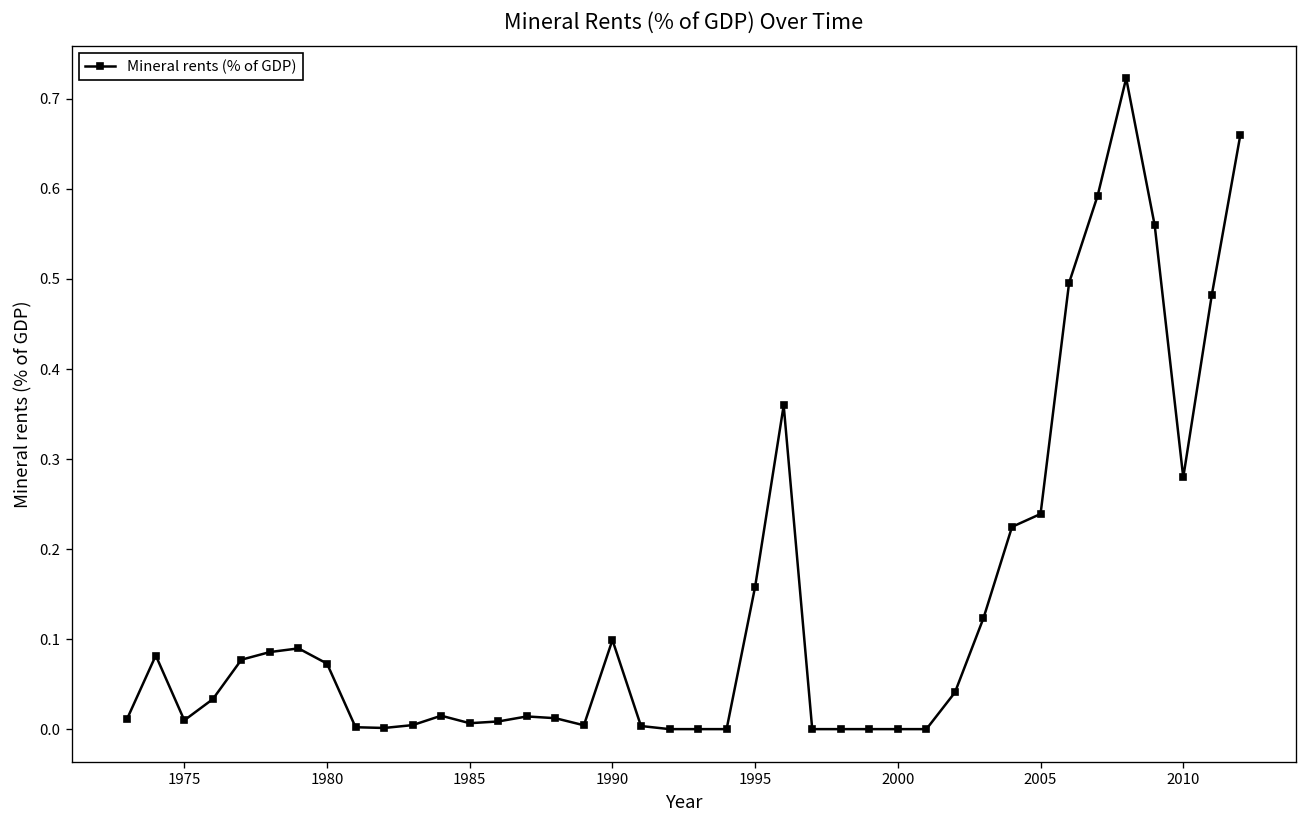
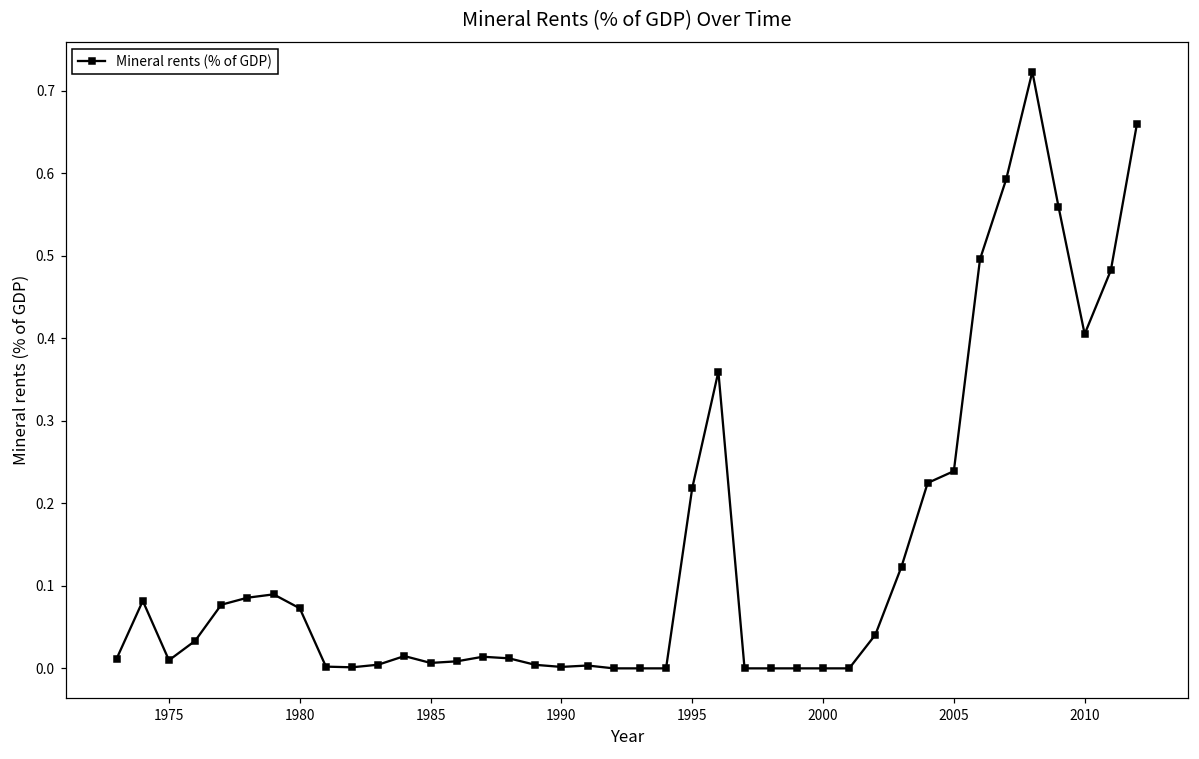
  {
    "1975": 0.01,
    "1980": 0.07,
    "1985": 0.01,
-   "1990": 0.10,
-   "1995": 0.16,
+   "1990": 0.00,
+   "1995": 0.22,
    "2000": 0.00,
    "2005": 0.24,
-   "2010": 0.28
+   "2010": 0.41
  }
